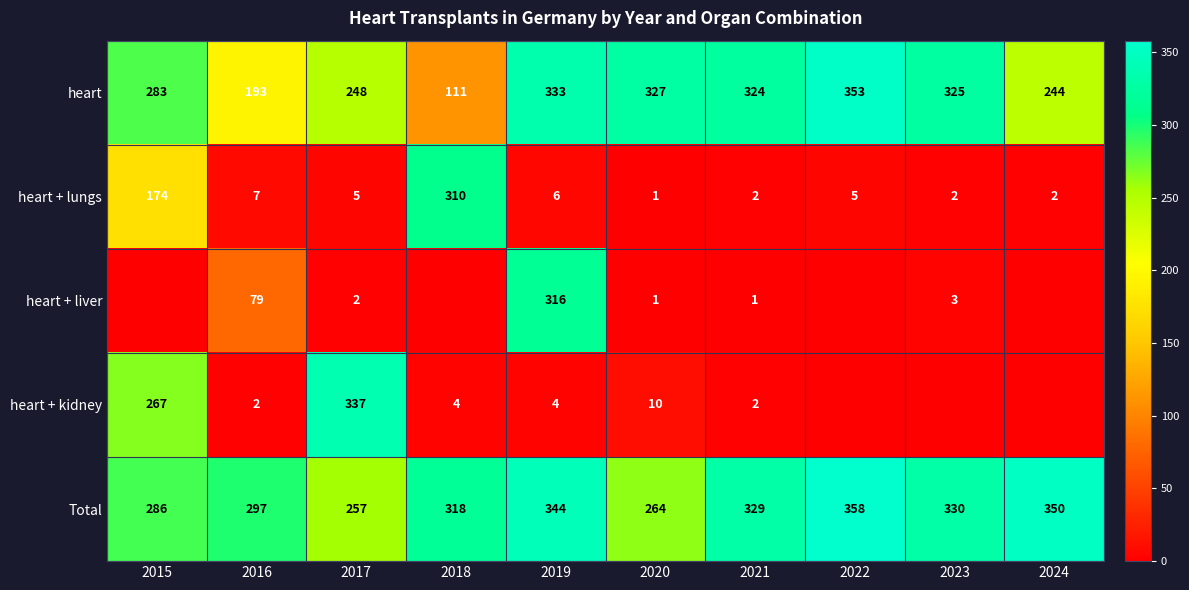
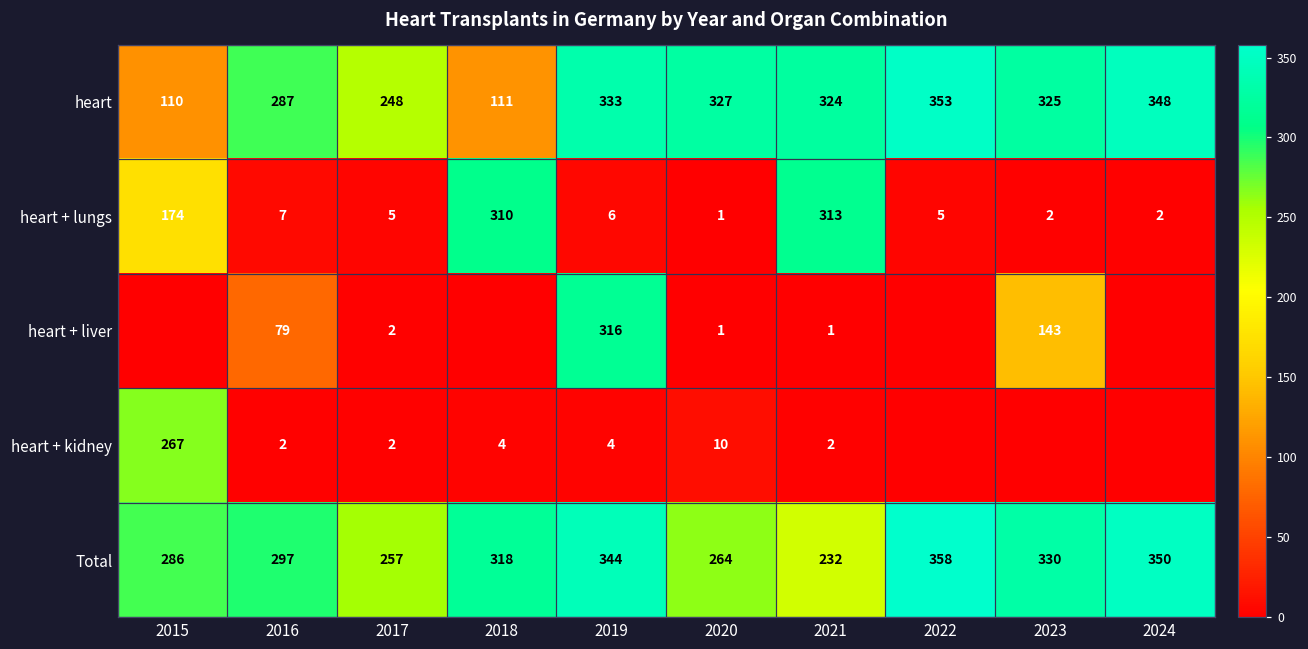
  {
    "heart": {
-     "2015": 283,
-     "2016": 193,
+     "2015": 110,
+     "2016": 287,
      "2017": 248,
      "2018": 111,
      "2019": 333,
      "2020": 327,
      "2021": 324,
      "2022": 353,
      "2023": 325,
-     "2024": 244
+     "2024": 348
    },
    "heart + lungs": {
      "2015": 174,
      "2016": 7,
      "2017": 5,
      "2018": 310,
      "2019": 6,
      "2020": 1,
-     "2021": 2,
+     "2021": 313,
      "2022": 5,
      "2023": 2,
      "2024": 2
    },
    "heart + liver": {
      "2016": 79,
      "2017": 2,
      "2019": 316,
      "2020": 1,
      "2021": 1,
-     "2023": 3
+     "2023": 143
    },
    "heart + kidney": {
      "2015": 267,
      "2016": 2,
-     "2017": 337,
+     "2017": 2,
      "2018": 4,
      "2019": 4,
      "2020": 10,
      "2021": 2
    },
    "Total": {
      "2015": 286,
      "2016": 297,
      "2017": 257,
      "2018": 318,
      "2019": 344,
      "2020": 264,
-     "2021": 329,
+     "2021": 232,
      "2022": 358,
      "2023": 330,
      "2024": 350
    }
  }
